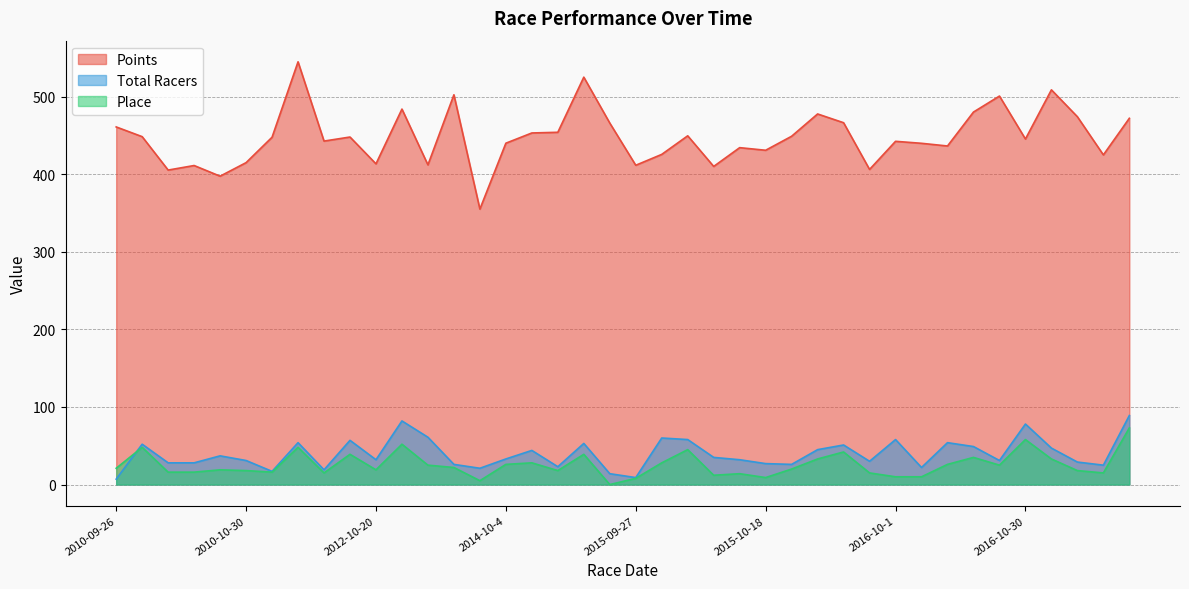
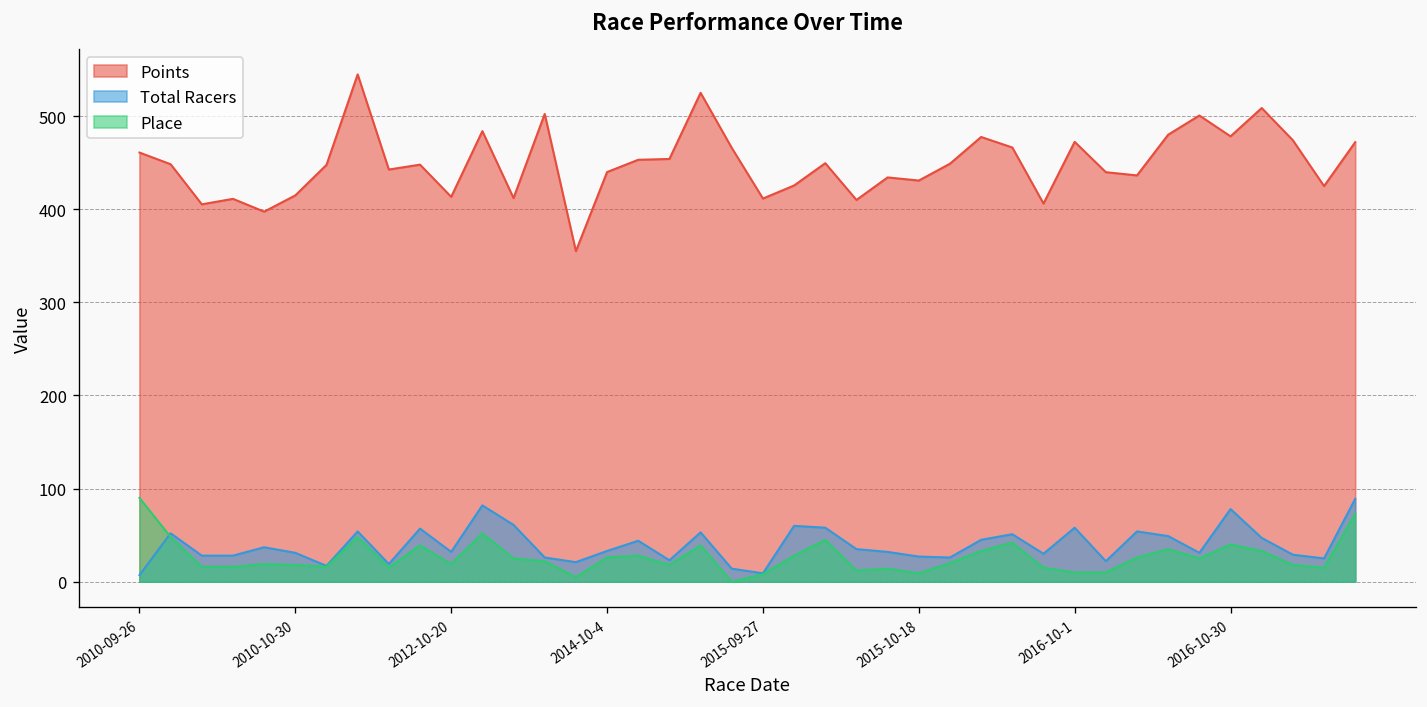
  {
    "Points": {
      "2010-09-26": 460,
      "2010-10-30": 410,
-     "2016-10-1": 440,
-     "2016-10-30": 450
+     "2016-10-1": 470,
+     "2016-10-30": 480
    },
    "Total Racers": {
      "2010-09-26": 10,
      "2010-10-30": 30,
      "2016-10-1": 60,
      "2016-10-30": 80
    },
    "Place": {
-     "2010-09-26": 20,
+     "2010-09-26": 90,
      "2010-10-30": 20,
      "2016-10-1": 10,
-     "2016-10-30": 60
+     "2016-10-30": 40
    }
  }
